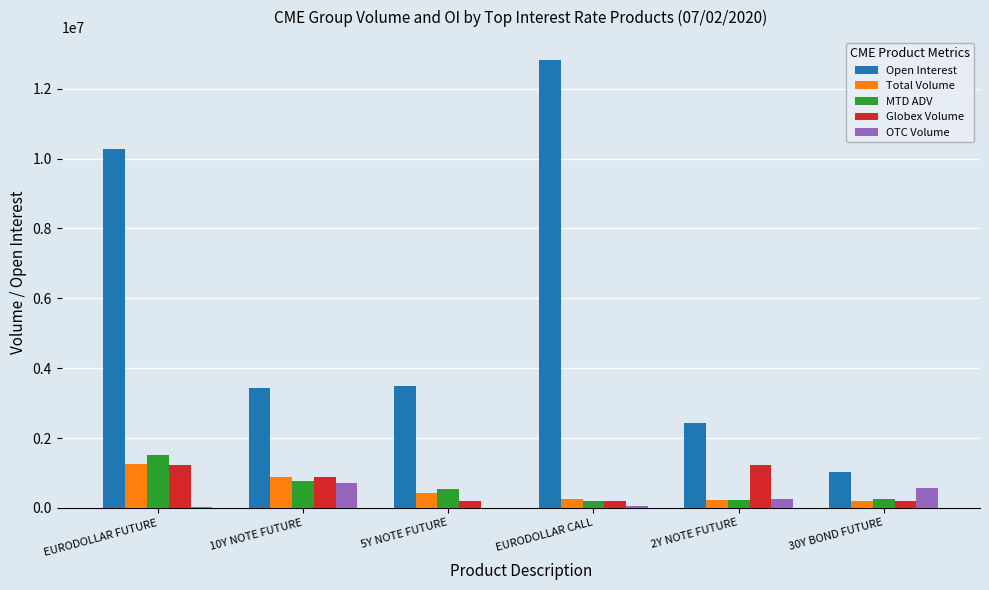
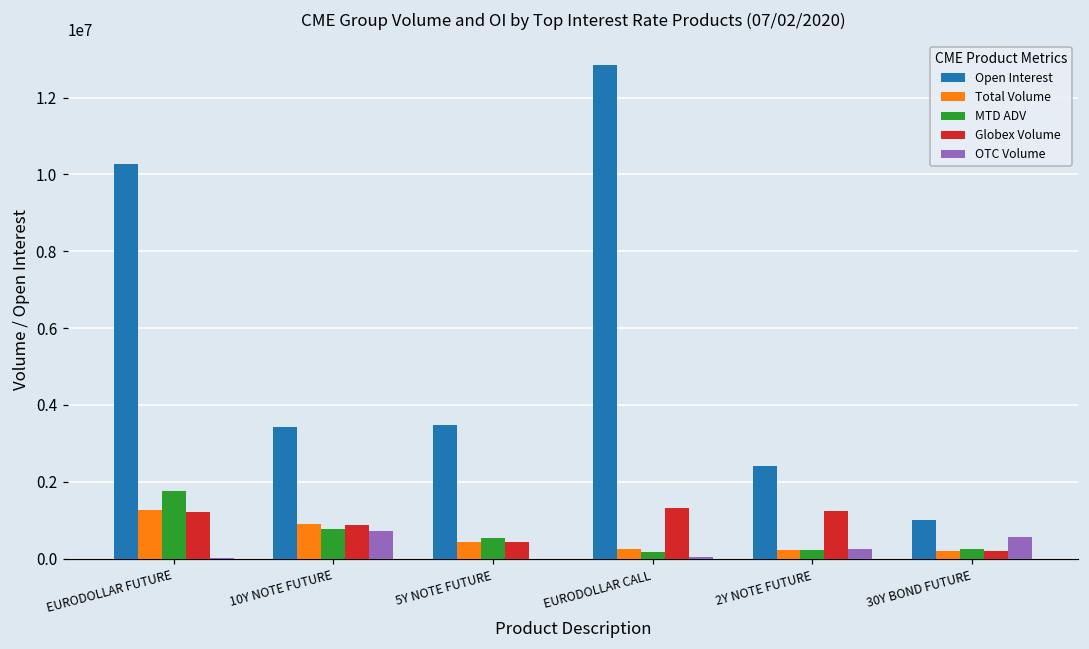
  {
    "Open Interest": {
      "EURODOLLAR FUTURE": 10300000,
      "10Y NOTE FUTURE": 3400000,
      "5Y NOTE FUTURE": 3500000,
      "EURODOLLAR CALL": 12800000,
      "2Y NOTE FUTURE": 2400000,
      "30Y BOND FUTURE": 1000000
    },
    "Total Volume": {
      "EURODOLLAR FUTURE": 1300000,
      "10Y NOTE FUTURE": 900000,
      "5Y NOTE FUTURE": 400000,
      "EURODOLLAR CALL": 200000,
      "2Y NOTE FUTURE": 200000,
      "30Y BOND FUTURE": 200000
    },
    "MTD ADV": {
-     "EURODOLLAR FUTURE": 1500000,
+     "EURODOLLAR FUTURE": 1800000,
      "10Y NOTE FUTURE": 800000,
      "5Y NOTE FUTURE": 500000,
      "EURODOLLAR CALL": 200000,
      "2Y NOTE FUTURE": 200000,
      "30Y BOND FUTURE": 200000
    },
    "Globex Volume": {
      "EURODOLLAR FUTURE": 1200000,
      "10Y NOTE FUTURE": 900000,
-     "5Y NOTE FUTURE": 200000,
-     "EURODOLLAR CALL": 200000,
+     "5Y NOTE FUTURE": 400000,
+     "EURODOLLAR CALL": 1300000,
      "2Y NOTE FUTURE": 1200000,
      "30Y BOND FUTURE": 200000
    },
    "OTC Volume": {
      "10Y NOTE FUTURE": 700000,
      "2Y NOTE FUTURE": 300000,
      "30Y BOND FUTURE": 600000
    }
  }
